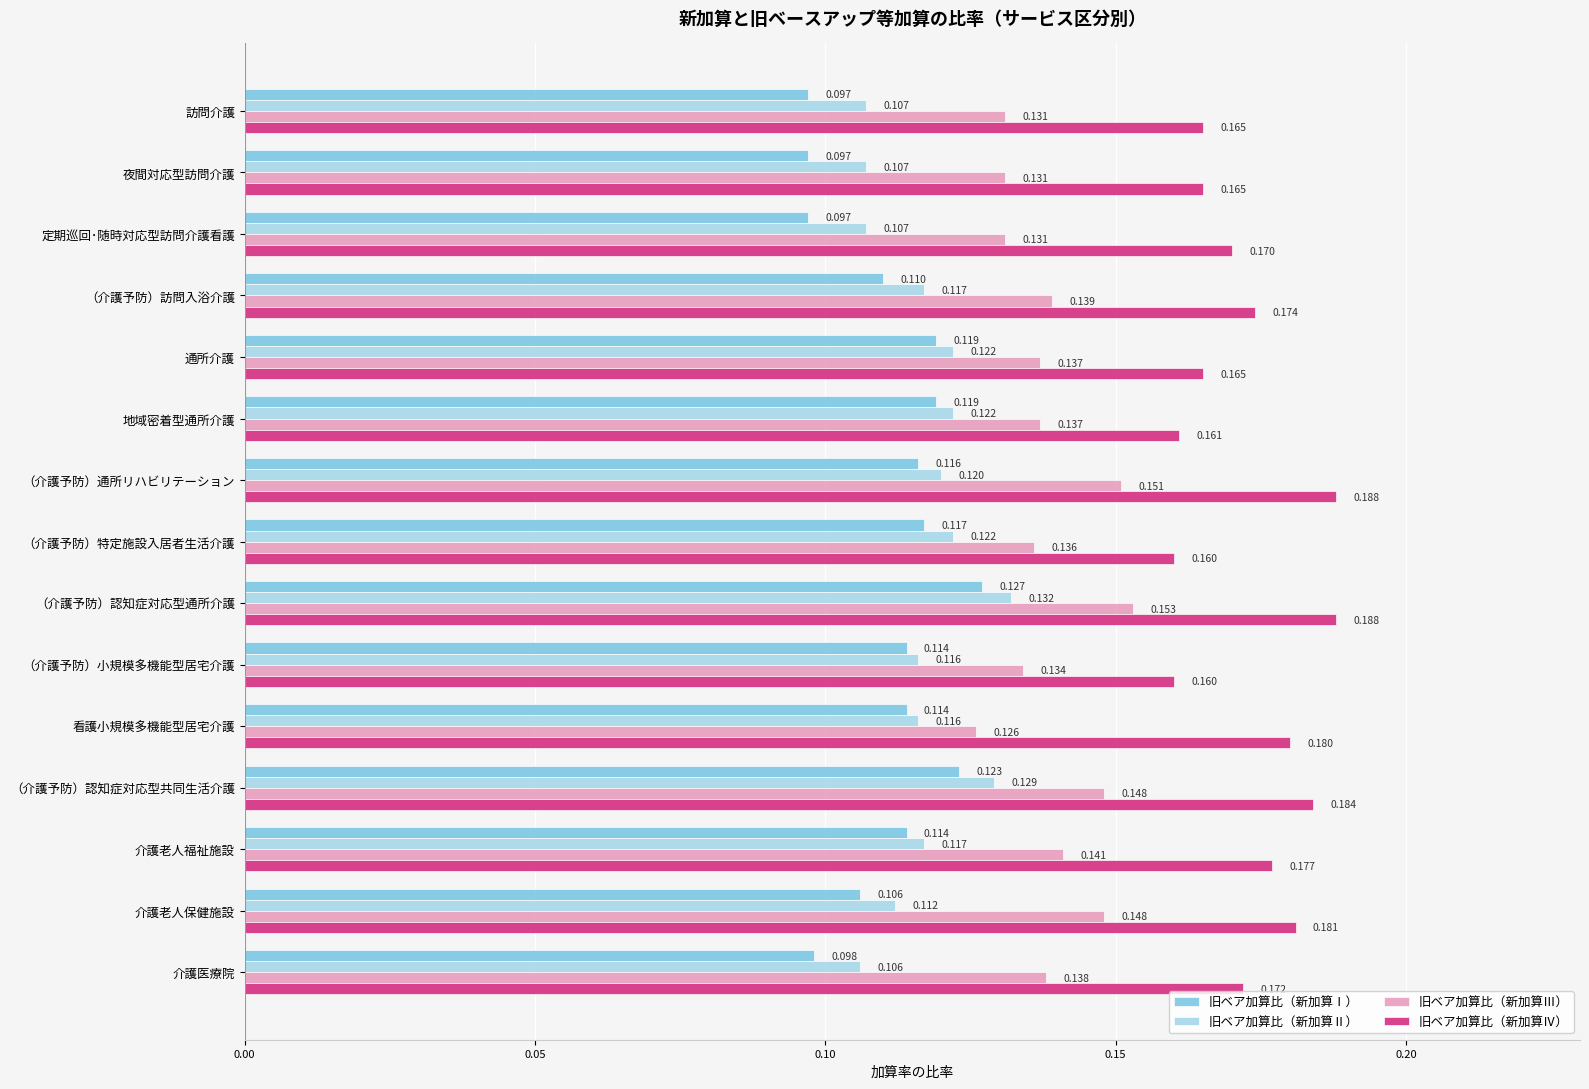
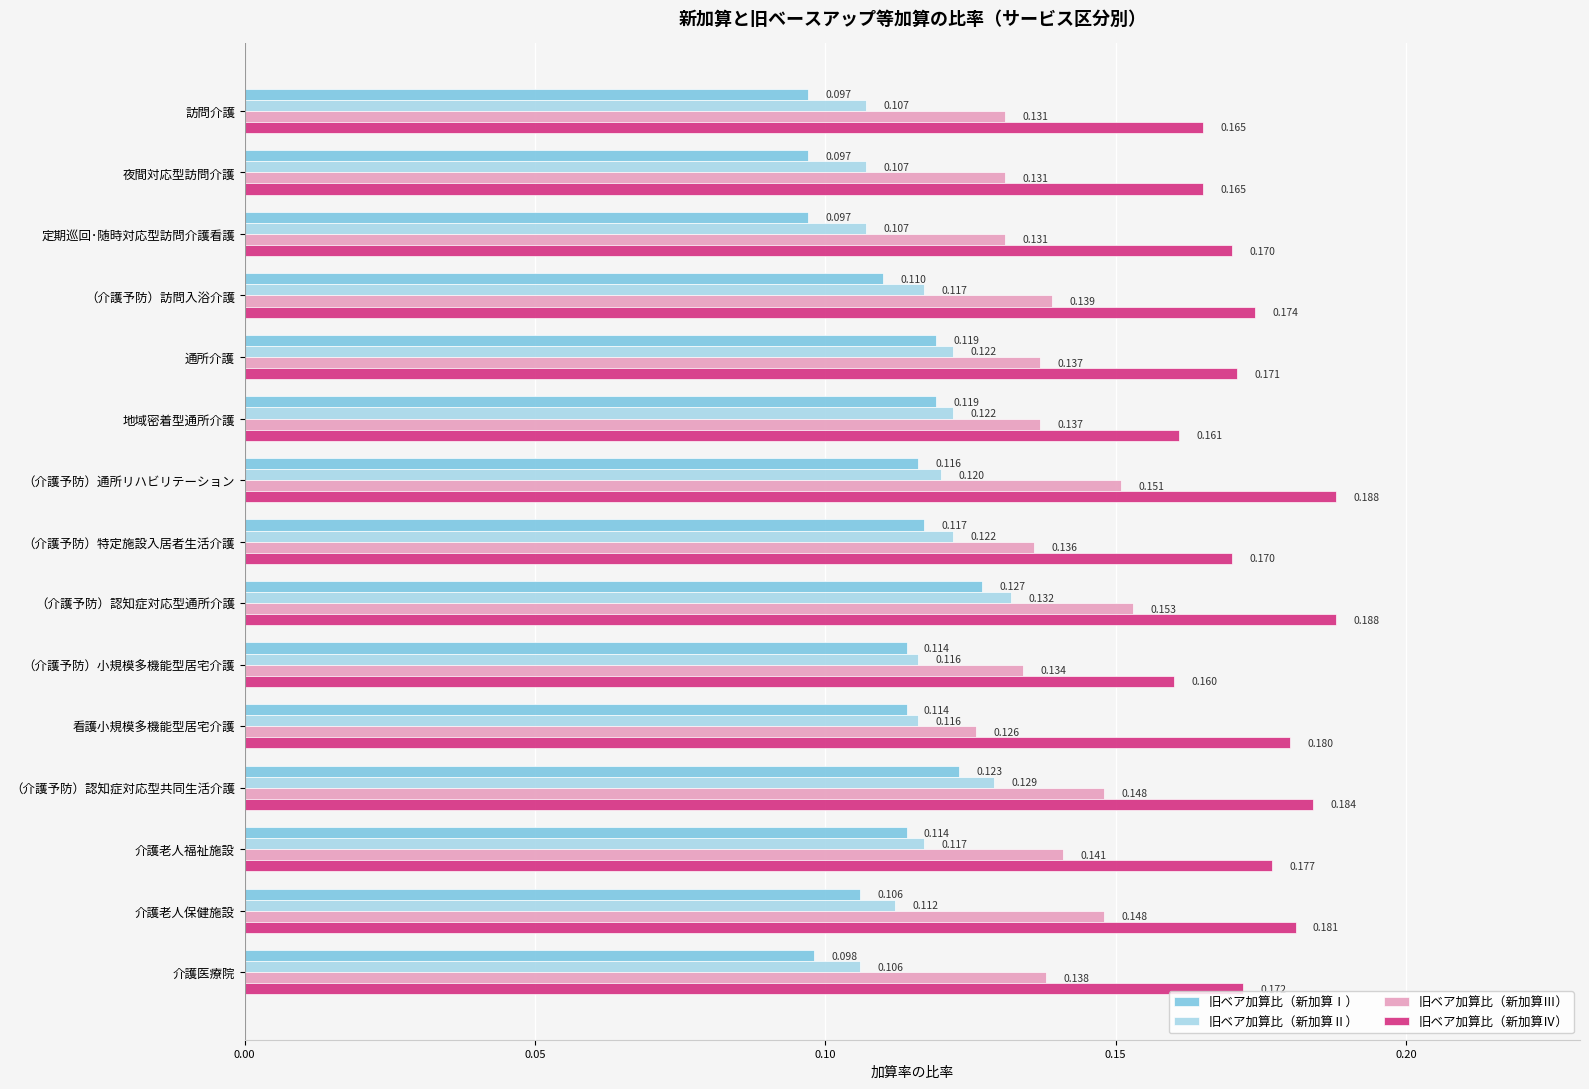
  {
    "旧ベア加算比（新加算Ⅲ）": {
      "訪問介護": 0.131,
      "夜間対応型訪問介護": 0.131,
      "定期巡回･随時対応型訪問介護看護": 0.131,
      "（介護予防）訪問入浴介護": 0.139,
      "通所介護": 0.137,
      "地域密着型通所介護": 0.137,
      "（介護予防）通所リハビリテーション": 0.151,
      "（介護予防）特定施設入居者生活介護": 0.136,
      "（介護予防）認知症対応型通所介護": 0.153,
      "（介護予防）小規模多機能型居宅介護": 0.134,
      "看護小規模多機能型居宅介護": 0.126,
      "（介護予防）認知症対応型共同生活介護": 0.148,
      "介護老人福祉施設": 0.141,
      "介護老人保健施設": 0.148,
      "介護医療院": 0.138
    },
    "旧ベア加算比（新加算Ⅳ）": {
      "訪問介護": 0.165,
      "夜間対応型訪問介護": 0.165,
      "定期巡回･随時対応型訪問介護看護": 0.170,
      "（介護予防）訪問入浴介護": 0.174,
-     "通所介護": 0.165,
+     "通所介護": 0.171,
      "地域密着型通所介護": 0.161,
      "（介護予防）通所リハビリテーション": 0.188,
-     "（介護予防）特定施設入居者生活介護": 0.160,
+     "（介護予防）特定施設入居者生活介護": 0.170,
      "（介護予防）認知症対応型通所介護": 0.188,
      "（介護予防）小規模多機能型居宅介護": 0.160,
      "看護小規模多機能型居宅介護": 0.180,
      "（介護予防）認知症対応型共同生活介護": 0.184,
      "介護老人福祉施設": 0.177,
      "介護老人保健施設": 0.181
    }
  }
